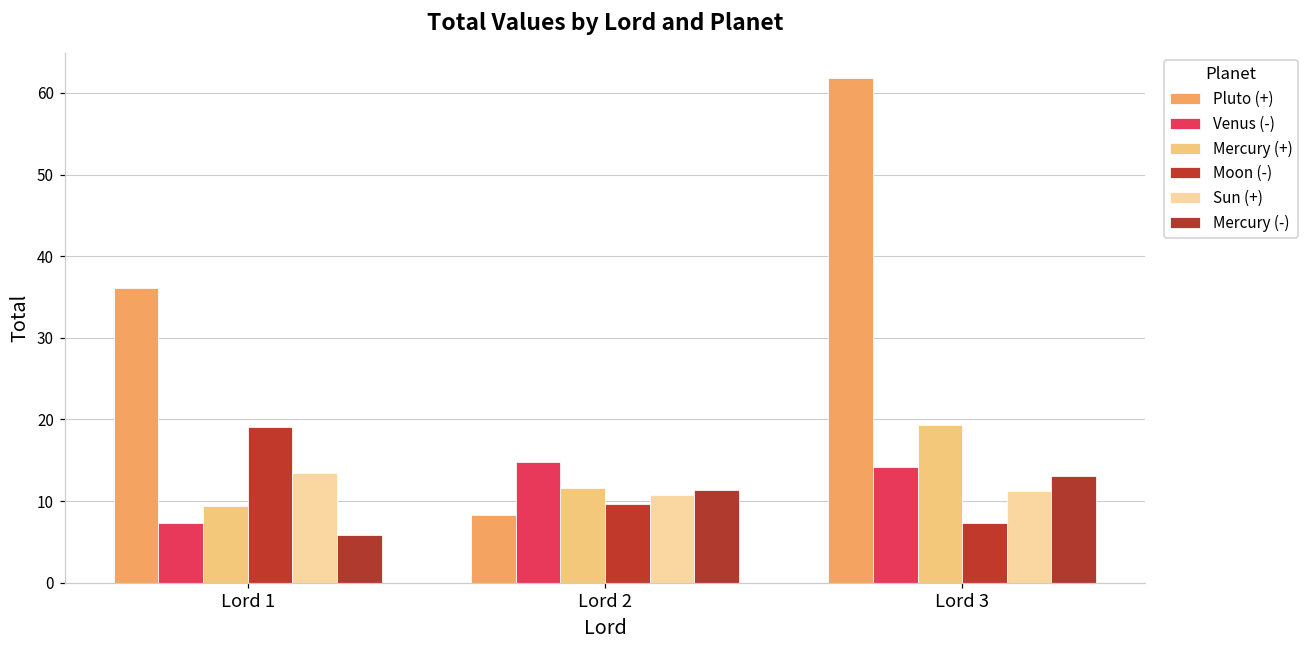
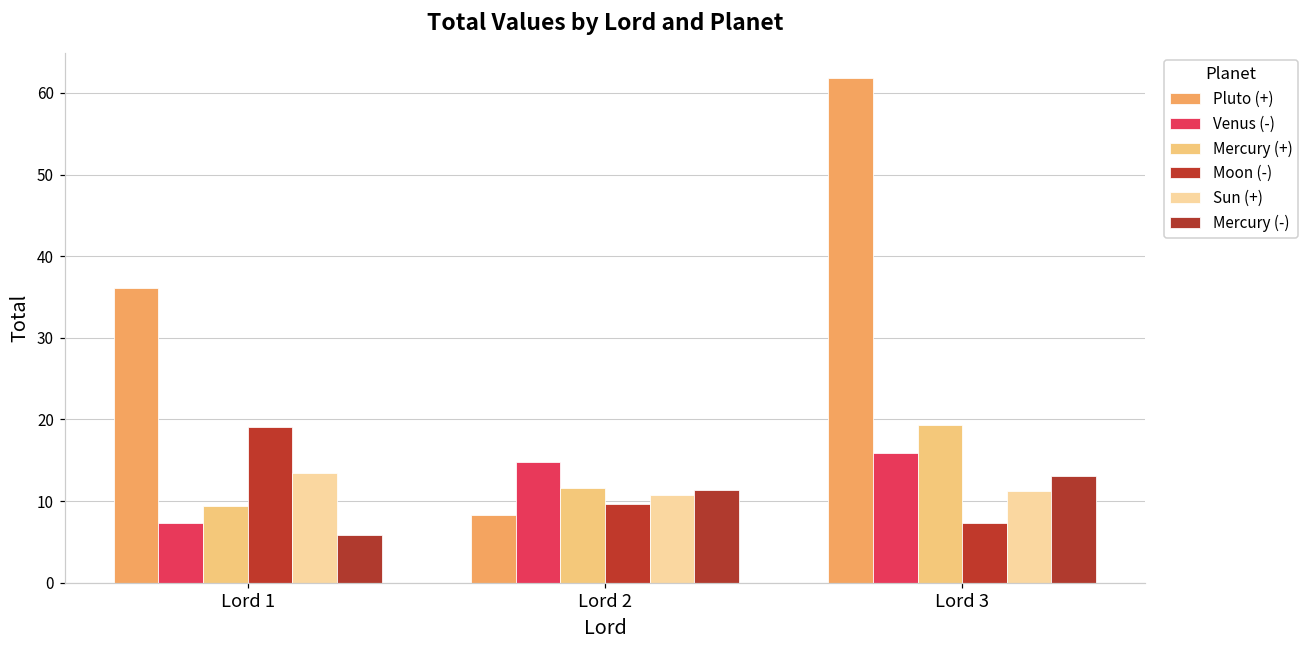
  {
    "Venus (-)": {
      "Lord 1": 7,
      "Lord 2": 15,
-     "Lord 3": 14
+     "Lord 3": 16
    }
  }
